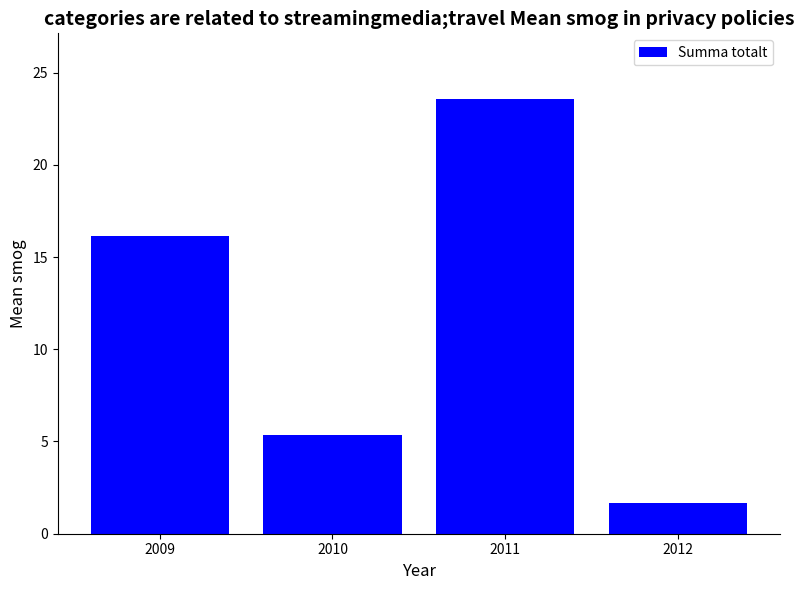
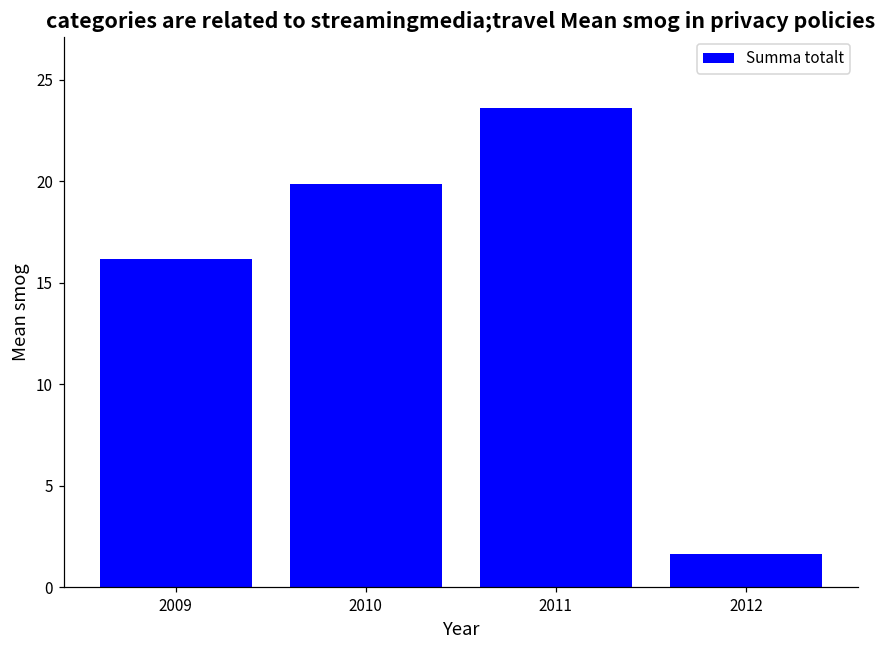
  {
    "2009": 16.2,
-   "2010": 5.3,
+   "2010": 19.9,
    "2011": 23.6,
    "2012": 1.7
  }
